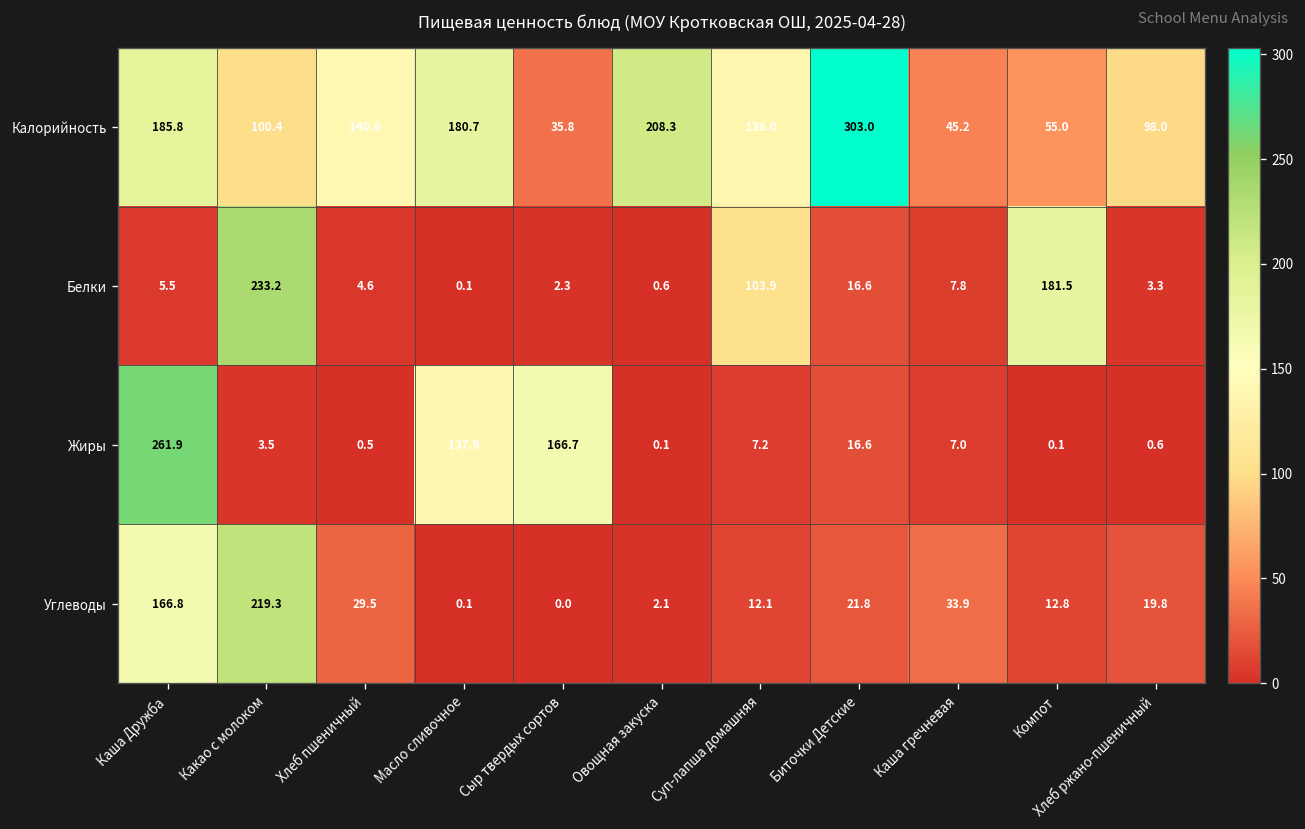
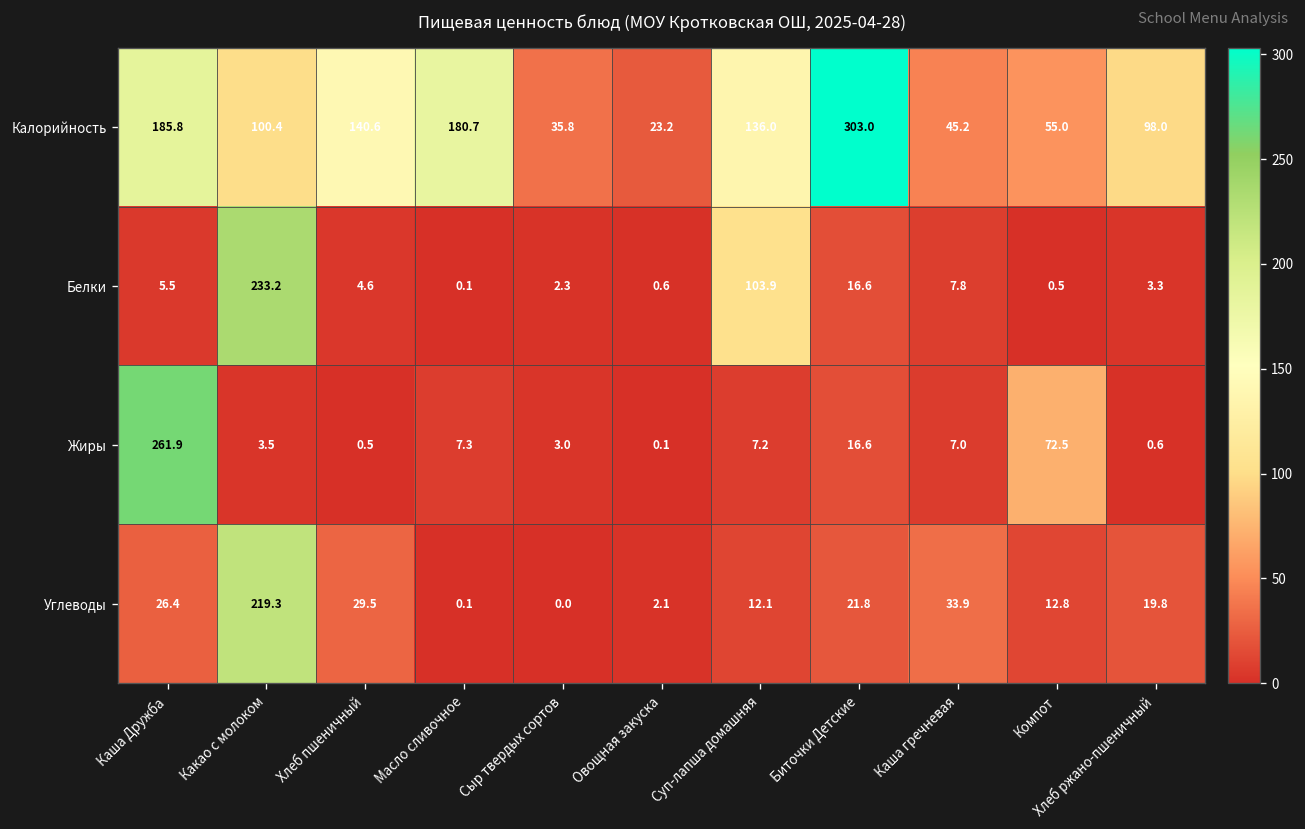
  {
    "Калорийность": {
      "Каша Дружба": 185.8,
      "Какао с молоком": 100.4,
      "Хлеб пшеничный": 140.6,
      "Масло сливочное": 180.7,
      "Сыр твердых сортов": 35.8,
-     "Овощная закуска": 208.3,
+     "Овощная закуска": 23.2,
      "Суп-лапша домашняя": 136.0,
      "Биточки Детские": 303.0,
      "Каша гречневая": 45.2,
      "Компот": 55.0,
      "Хлеб ржано-пшеничный": 98.0
    },
    "Белки": {
      "Каша Дружба": 5.5,
      "Какао с молоком": 233.2,
      "Хлеб пшеничный": 4.6,
      "Масло сливочное": 0.1,
      "Сыр твердых сортов": 2.3,
      "Овощная закуска": 0.6,
      "Суп-лапша домашняя": 103.9,
      "Биточки Детские": 16.6,
      "Каша гречневая": 7.8,
-     "Компот": 181.5,
+     "Компот": 0.5,
      "Хлеб ржано-пшеничный": 3.3
    },
    "Жиры": {
      "Каша Дружба": 261.9,
      "Какао с молоком": 3.5,
      "Хлеб пшеничный": 0.5,
-     "Масло сливочное": 137.9,
-     "Сыр твердых сортов": 166.7,
+     "Масло сливочное": 7.3,
+     "Сыр твердых сортов": 3.0,
      "Овощная закуска": 0.1,
      "Суп-лапша домашняя": 7.2,
      "Биточки Детские": 16.6,
      "Каша гречневая": 7.0,
-     "Компот": 0.1,
+     "Компот": 72.5,
      "Хлеб ржано-пшеничный": 0.6
    },
    "Углеводы": {
-     "Каша Дружба": 166.8,
+     "Каша Дружба": 26.4,
      "Какао с молоком": 219.3,
      "Хлеб пшеничный": 29.5,
      "Масло сливочное": 0.1,
      "Сыр твердых сортов": 0.0,
      "Овощная закуска": 2.1,
      "Суп-лапша домашняя": 12.1,
      "Биточки Детские": 21.8,
      "Каша гречневая": 33.9,
      "Компот": 12.8,
      "Хлеб ржано-пшеничный": 19.8
    }
  }
